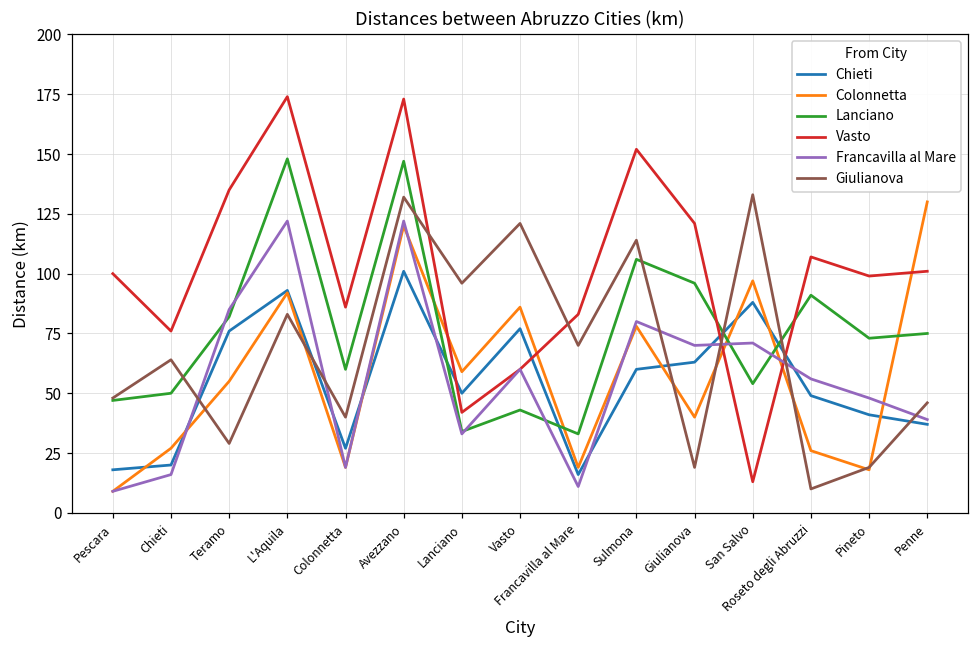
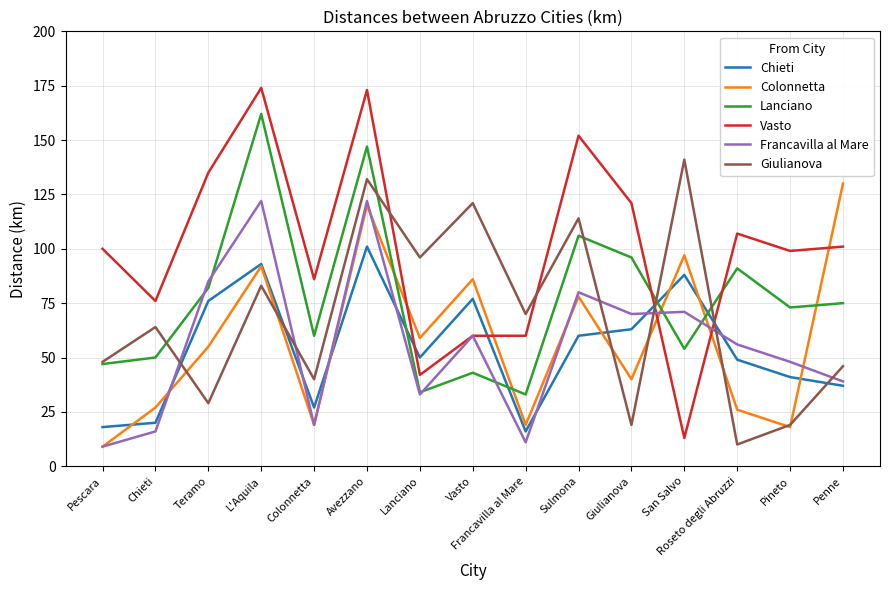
  {
    "Chieti": {
      "Pescara": 18,
      "Chieti": 20,
      "Teramo": 76,
      "Colonnetta": 27,
      "Avezzano": 101,
      "Lanciano": 50,
      "Vasto": 77,
      "Francavilla al Mare": 16,
      "Sulmona": 60,
      "Giulianova": 63,
      "San Salvo": 88,
      "Roseto degli Abruzzi": 49,
      "Pineto": 41,
      "Penne": 37
    },
    "Colonnetta": {
      "Chieti": 27,
      "Teramo": 55,
      "Avezzano": 120,
      "Lanciano": 59,
      "Vasto": 86,
      "Francavilla al Mare": 19,
      "Sulmona": 78,
      "Giulianova": 40,
      "San Salvo": 97,
      "Roseto degli Abruzzi": 26,
      "Penne": 130
    },
    "Lanciano": {
      "Chieti": 50,
      "Teramo": 82,
-     "L'Aquila": 148,
+     "L'Aquila": 162,
      "Colonnetta": 60,
      "Avezzano": 147,
      "Vasto": 43,
      "Francavilla al Mare": 33,
      "Sulmona": 106,
      "Giulianova": 96,
      "San Salvo": 54,
      "Roseto degli Abruzzi": 91,
      "Pineto": 73,
      "Penne": 75
    },
    "Vasto": {
      "Pescara": 100,
      "Chieti": 76,
      "Teramo": 135,
      "L'Aquila": 174,
      "Colonnetta": 86,
      "Avezzano": 173,
      "Lanciano": 42,
-     "Francavilla al Mare": 83,
+     "Francavilla al Mare": 60,
      "Sulmona": 152,
      "Giulianova": 121,
      "San Salvo": 13,
      "Roseto degli Abruzzi": 107,
      "Pineto": 99,
      "Penne": 101
    },
    "Francavilla al Mare": {
      "Chieti": 16,
      "Teramo": 85,
      "L'Aquila": 122,
      "Avezzano": 122,
      "Francavilla al Mare": 11,
      "Sulmona": 80,
      "Giulianova": 70,
      "San Salvo": 71,
      "Roseto degli Abruzzi": 56,
      "Pineto": 48,
      "Penne": 39
    },
    "Giulianova": {
      "Chieti": 64,
      "Teramo": 29,
      "L'Aquila": 83,
      "Colonnetta": 40,
      "Avezzano": 132,
      "Lanciano": 96,
      "Vasto": 121,
      "Francavilla al Mare": 70,
      "Sulmona": 114,
      "Giulianova": 19,
-     "San Salvo": 133,
+     "San Salvo": 141,
      "Roseto degli Abruzzi": 10,
      "Penne": 46
    }
  }
